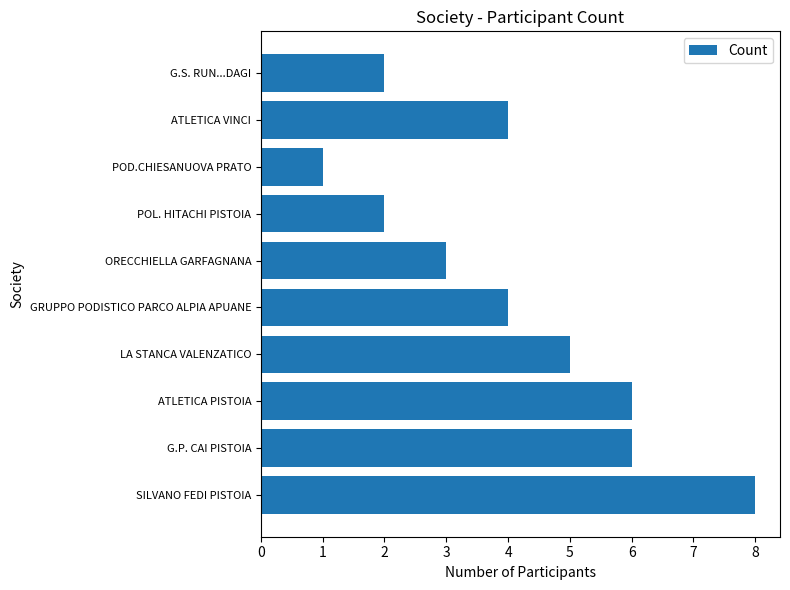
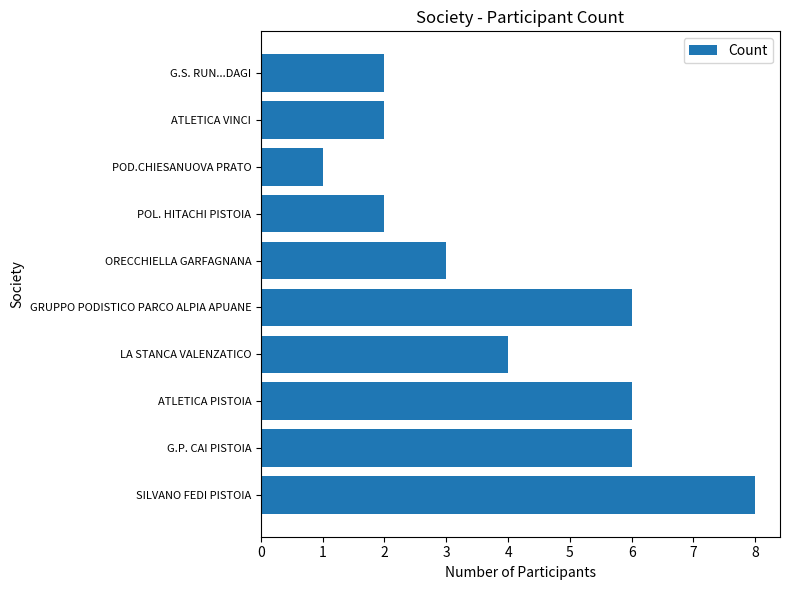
  {
    "G.S. RUN...DAGI": 2,
-   "ATLETICA VINCI": 4,
+   "ATLETICA VINCI": 2,
    "POD.CHIESANUOVA PRATO": 1,
    "POL. HITACHI PISTOIA": 2,
    "ORECCHIELLA GARFAGNANA": 3,
-   "GRUPPO PODISTICO PARCO ALPIA APUANE": 4,
-   "LA STANCA VALENZATICO": 5,
+   "GRUPPO PODISTICO PARCO ALPIA APUANE": 6,
+   "LA STANCA VALENZATICO": 4,
    "ATLETICA PISTOIA": 6,
    "G.P. CAI PISTOIA": 6,
    "SILVANO FEDI PISTOIA": 8
  }
